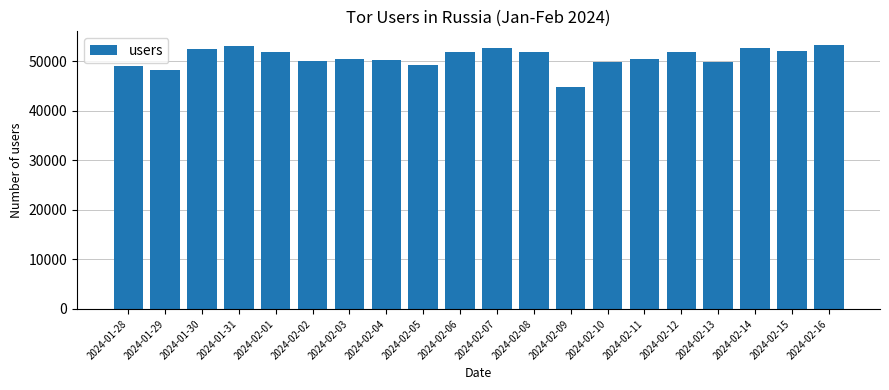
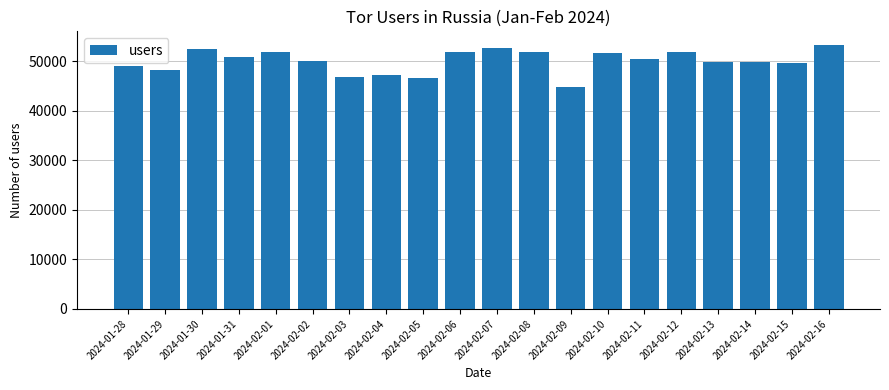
  {
    "2024-01-28": 49000,
    "2024-01-29": 48000,
    "2024-01-30": 52000,
-   "2024-01-31": 53000,
+   "2024-01-31": 51000,
    "2024-02-01": 52000,
    "2024-02-02": 50000,
-   "2024-02-03": 50000,
-   "2024-02-04": 50000,
-   "2024-02-05": 49000,
+   "2024-02-03": 47000,
+   "2024-02-04": 47000,
+   "2024-02-05": 47000,
    "2024-02-06": 52000,
    "2024-02-07": 53000,
    "2024-02-08": 52000,
    "2024-02-09": 45000,
-   "2024-02-10": 50000,
+   "2024-02-10": 52000,
    "2024-02-11": 50000,
    "2024-02-12": 52000,
    "2024-02-13": 50000,
-   "2024-02-14": 53000,
-   "2024-02-15": 52000,
+   "2024-02-14": 50000,
+   "2024-02-15": 50000,
    "2024-02-16": 53000
  }
